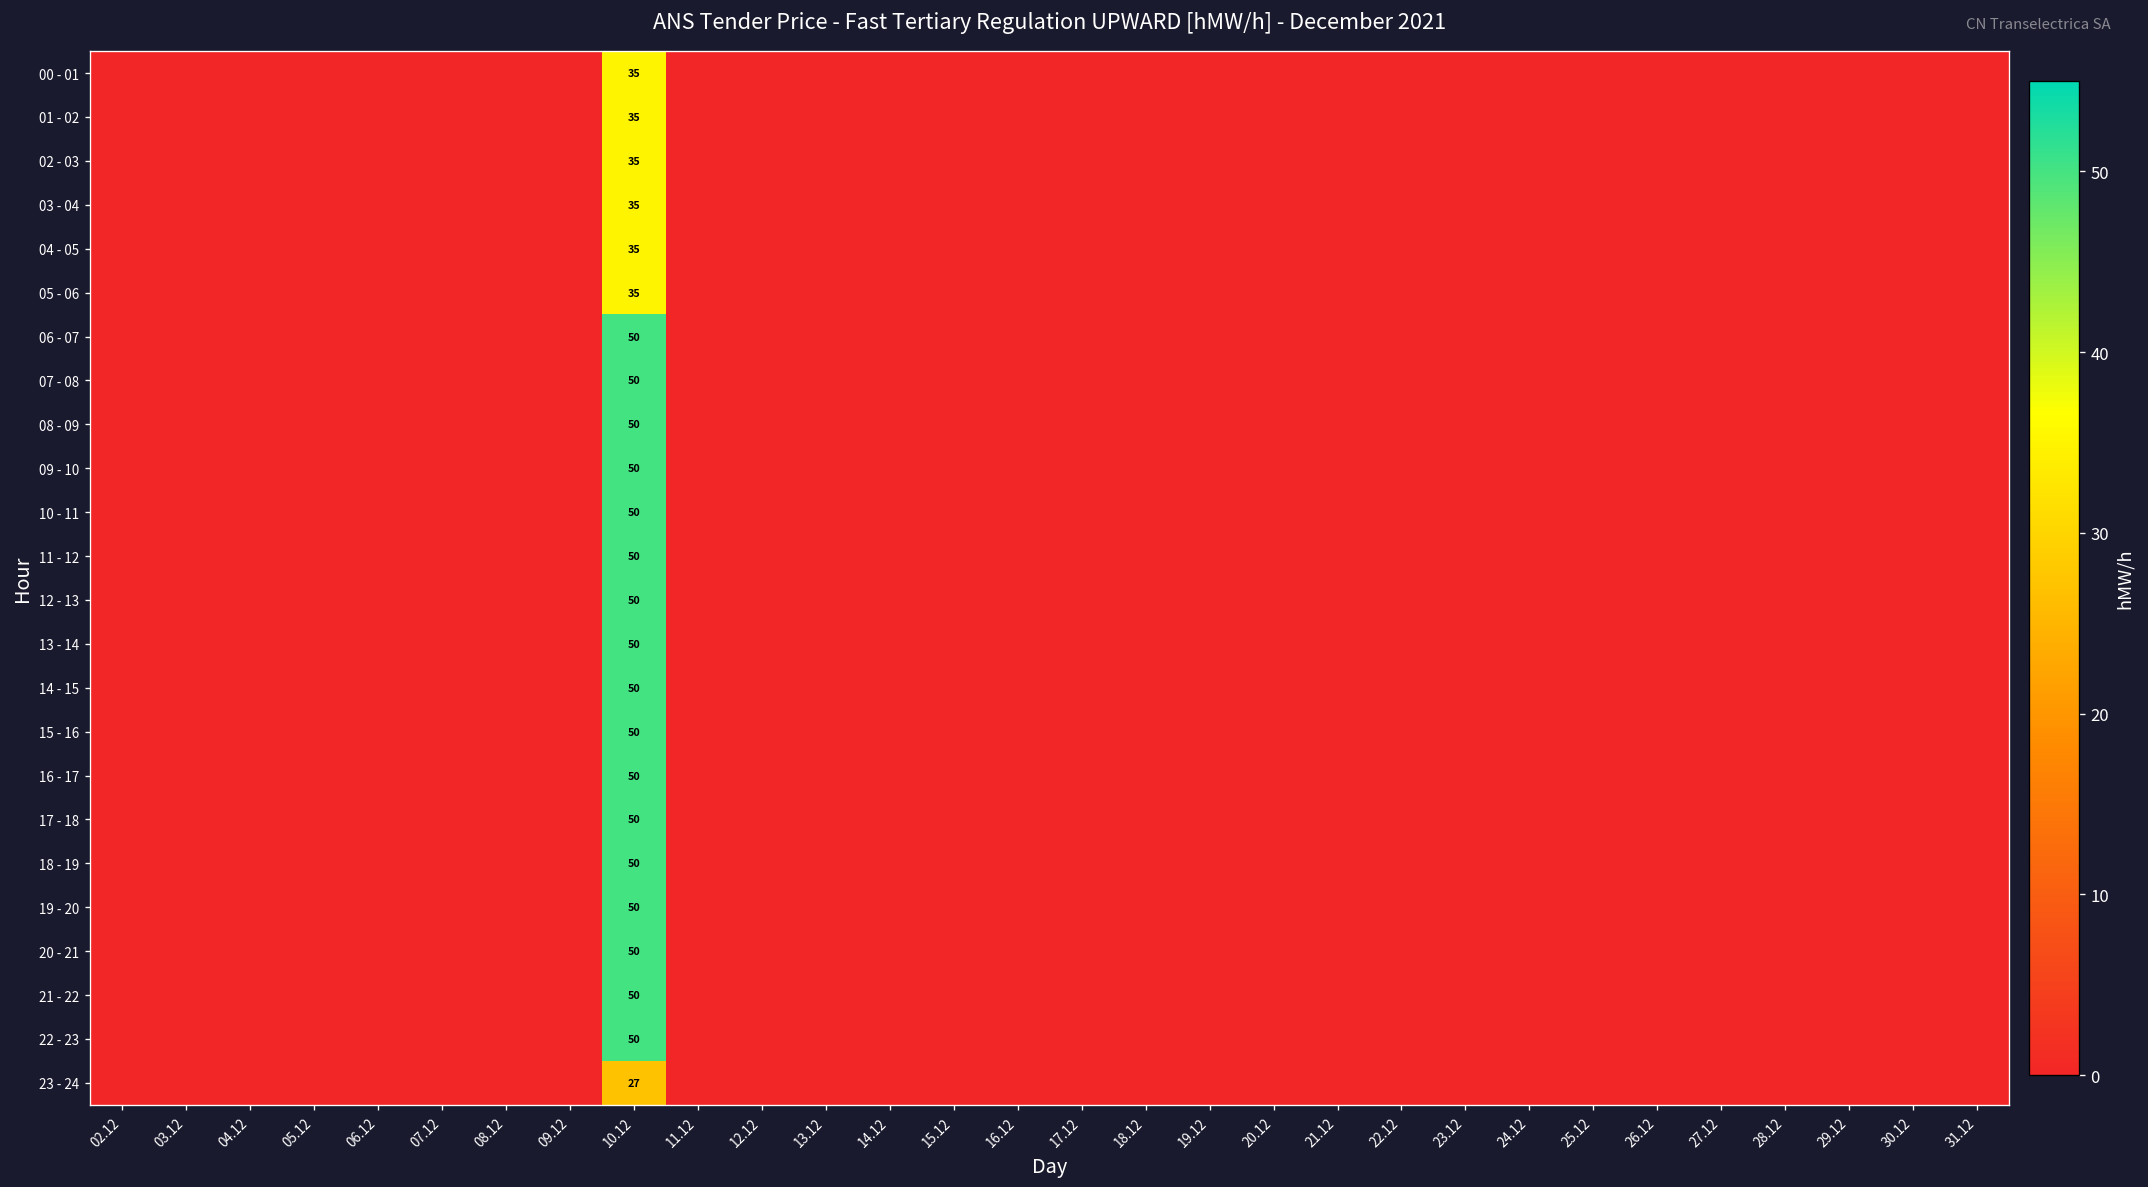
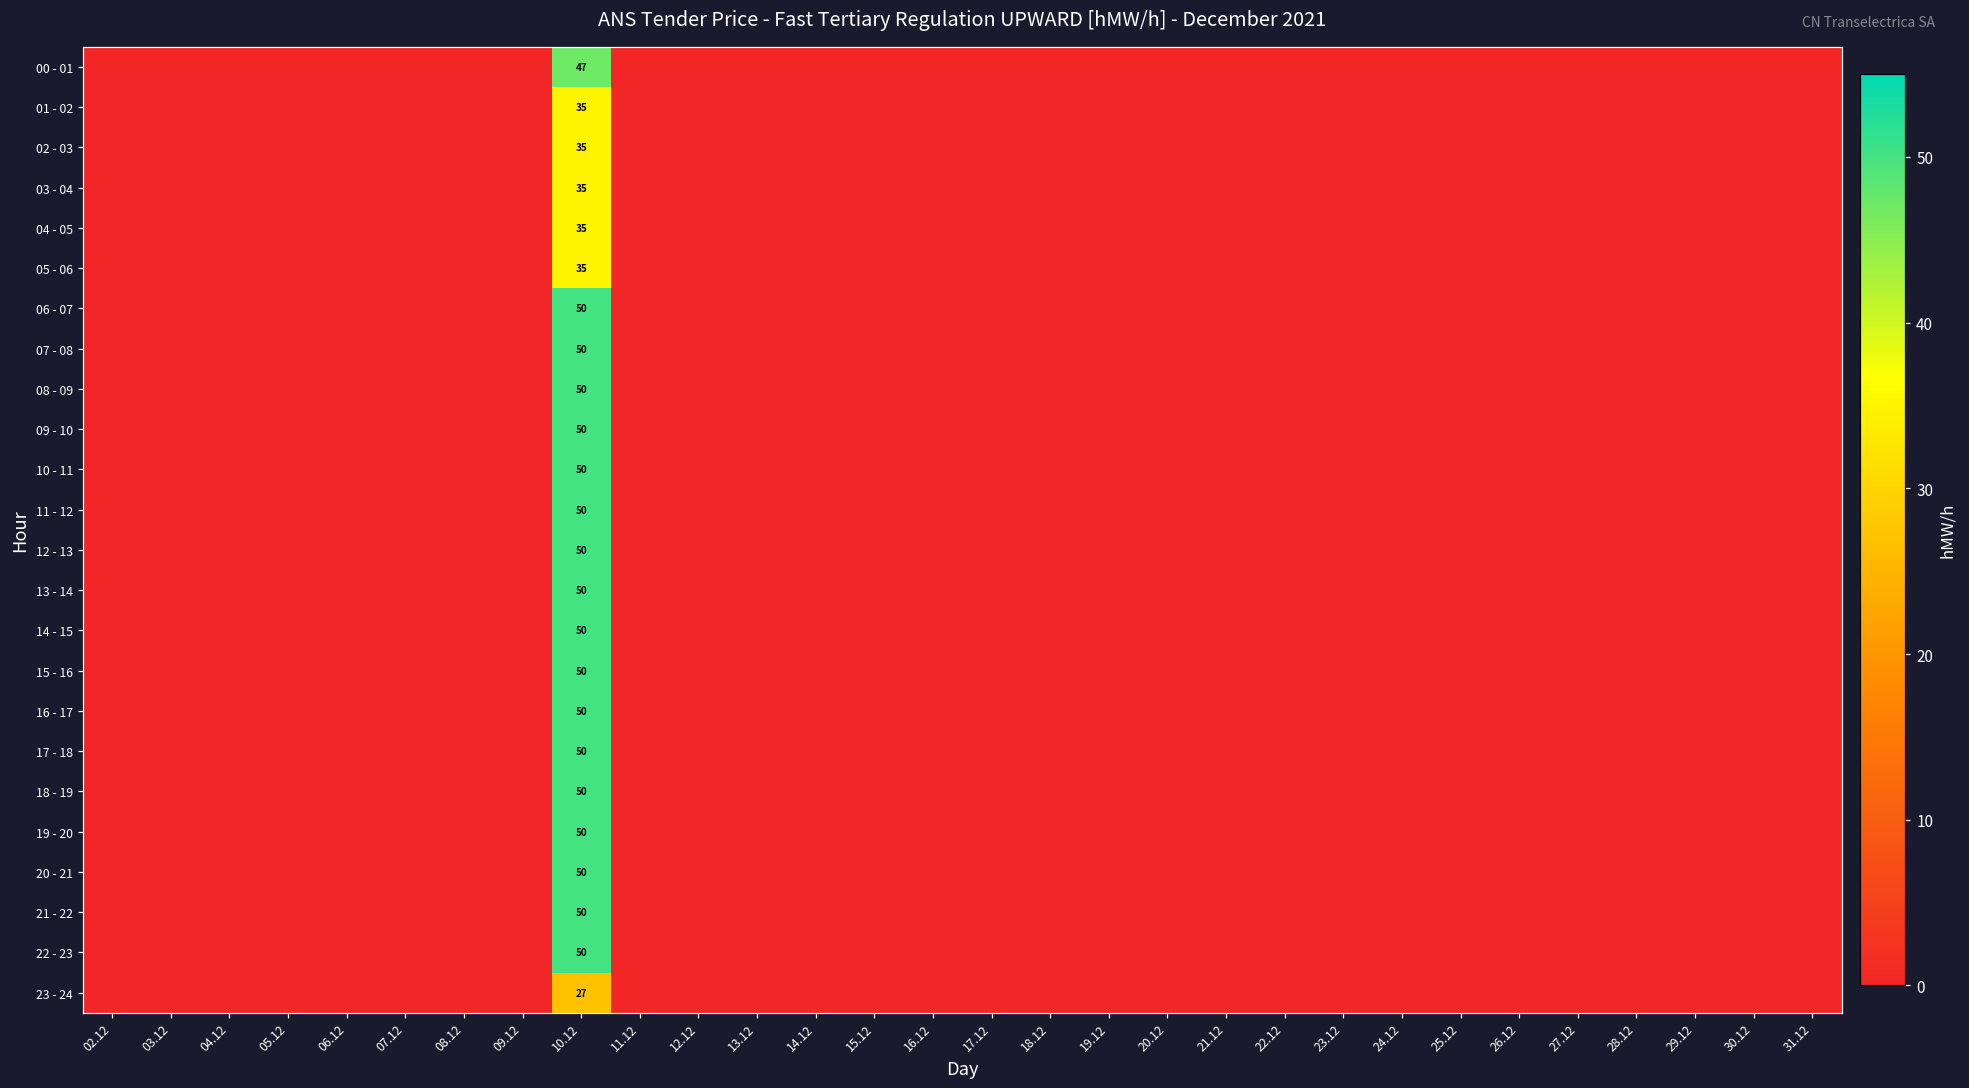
  {
    "00 - 01": {
-     "10.12": 35
+     "10.12": 47
    },
    "01 - 02": {
      "10.12": 35
    },
    "02 - 03": {
      "10.12": 35
    },
    "03 - 04": {
      "10.12": 35
    },
    "04 - 05": {
      "10.12": 35
    },
    "05 - 06": {
      "10.12": 35
    },
    "06 - 07": {
      "10.12": 50
    },
    "07 - 08": {
      "10.12": 50
    },
    "08 - 09": {
      "10.12": 50
    },
    "09 - 10": {
      "10.12": 50
    },
    "10 - 11": {
      "10.12": 50
    },
    "11 - 12": {
      "10.12": 50
    },
    "12 - 13": {
      "10.12": 50
    },
    "13 - 14": {
      "10.12": 50
    },
    "14 - 15": {
      "10.12": 50
    },
    "15 - 16": {
      "10.12": 50
    },
    "16 - 17": {
      "10.12": 50
    },
    "17 - 18": {
      "10.12": 50
    },
    "18 - 19": {
      "10.12": 50
    },
    "19 - 20": {
      "10.12": 50
    },
    "20 - 21": {
      "10.12": 50
    },
    "21 - 22": {
      "10.12": 50
    },
    "22 - 23": {
      "10.12": 50
    },
    "23 - 24": {
      "10.12": 27
    }
  }
